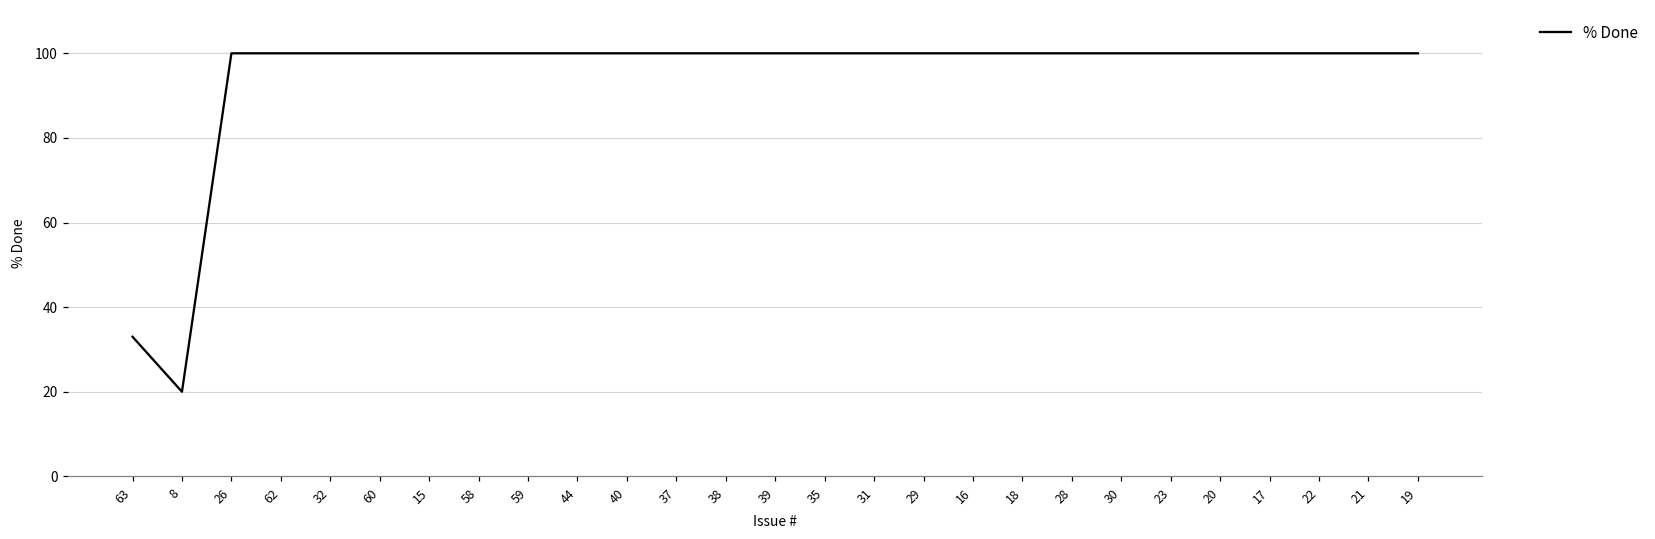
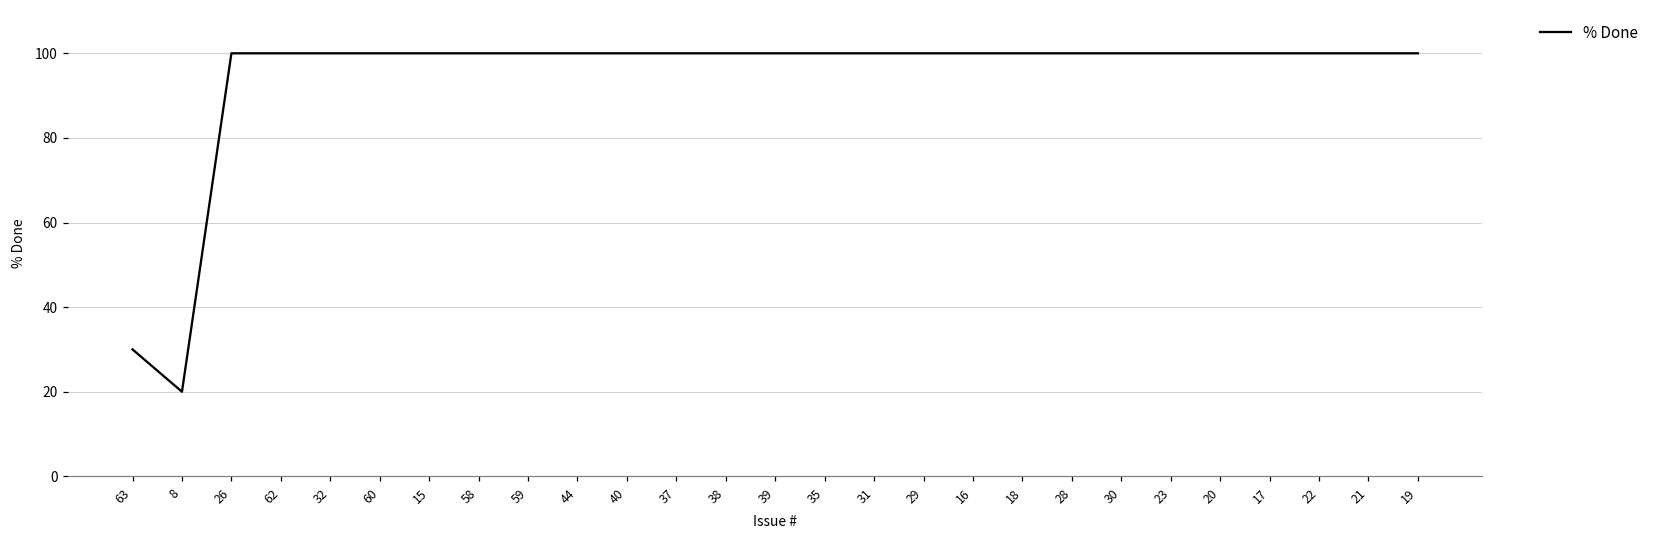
  {
-   "63": 33,
+   "63": 30,
    "8": 20,
    "26": 100,
    "62": 100,
    "32": 100,
    "60": 100,
    "15": 100,
    "58": 100,
    "59": 100,
    "44": 100,
    "40": 100,
    "37": 100,
    "38": 100,
    "39": 100,
    "35": 100,
    "31": 100,
    "29": 100,
    "16": 100,
    "18": 100,
    "28": 100,
    "30": 100,
    "23": 100,
    "20": 100,
    "17": 100,
    "22": 100,
    "21": 100,
    "19": 100
  }
